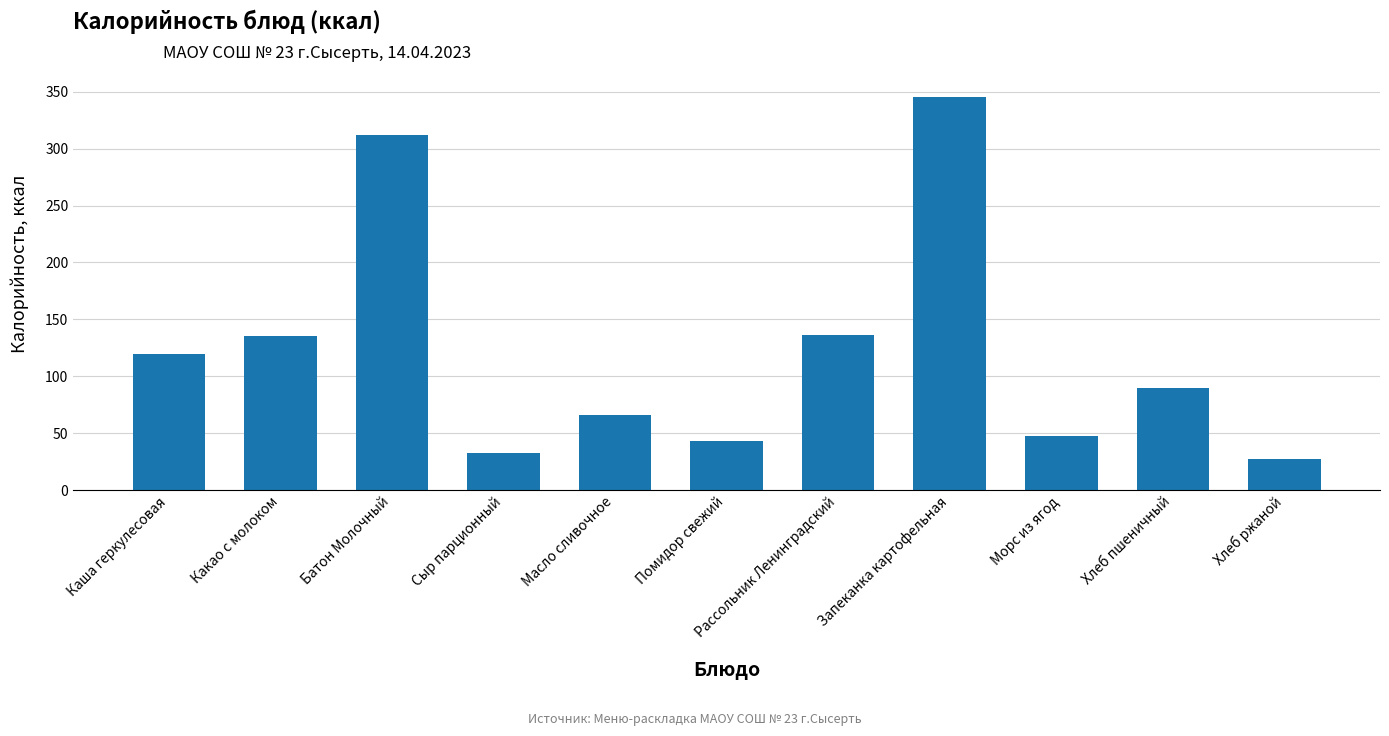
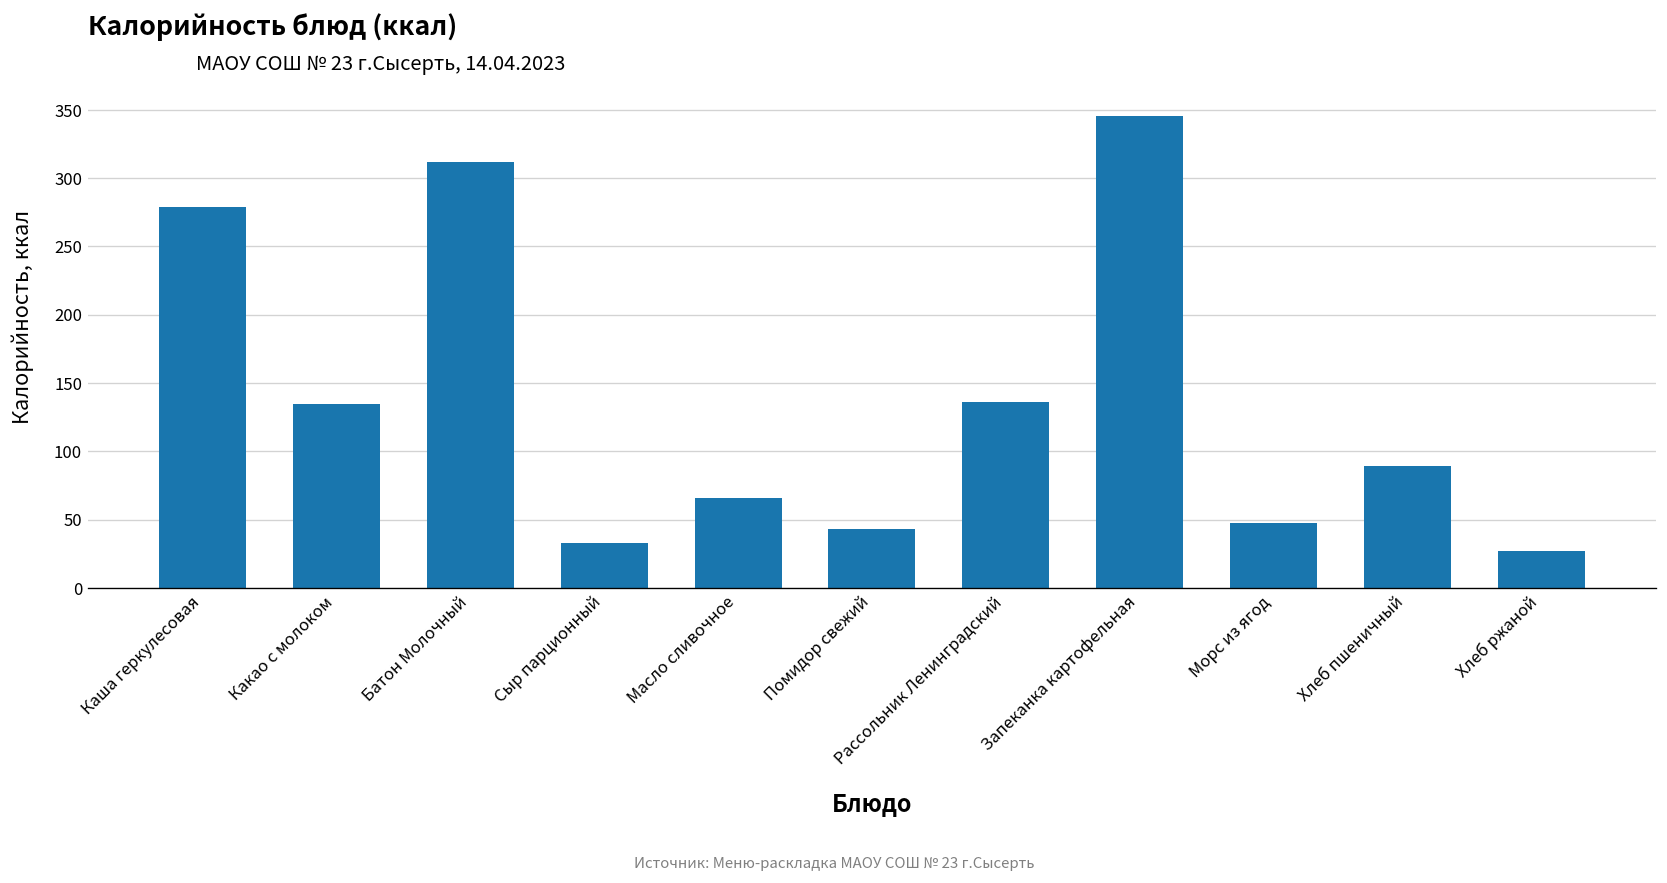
  {
-   "Каша геркулесовая": 119,
+   "Каша геркулесовая": 279,
    "Какао с молоком": 135,
    "Батон Молочный": 312,
    "Сыр парционный": 33,
    "Масло сливочное": 66,
    "Помидор свежий": 43,
    "Рассольник Ленинградский": 136,
    "Запеканка картофельная": 346,
    "Морс из ягод": 48,
    "Хлеб пшеничный": 90,
    "Хлеб ржаной": 27
  }
